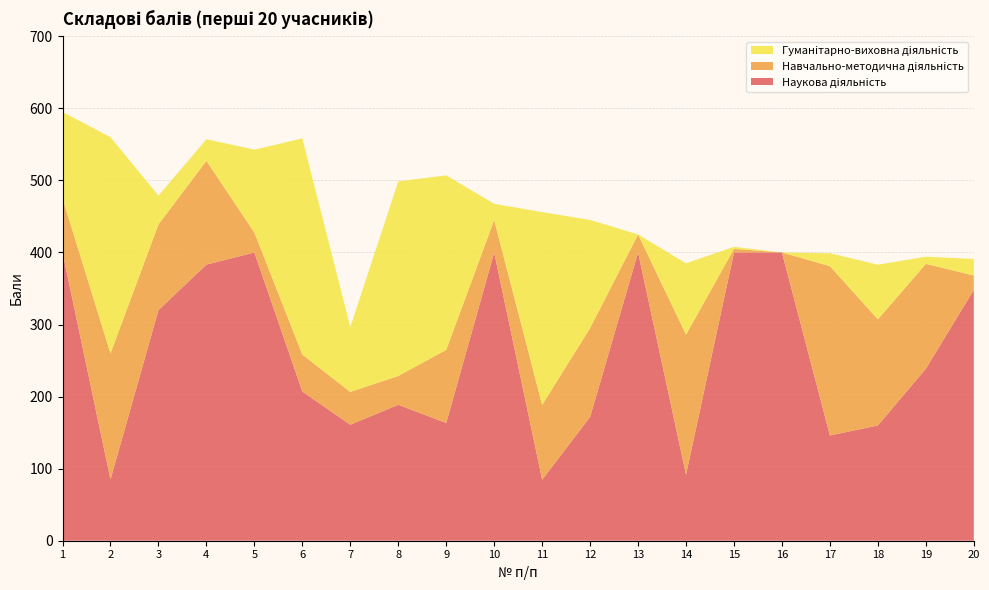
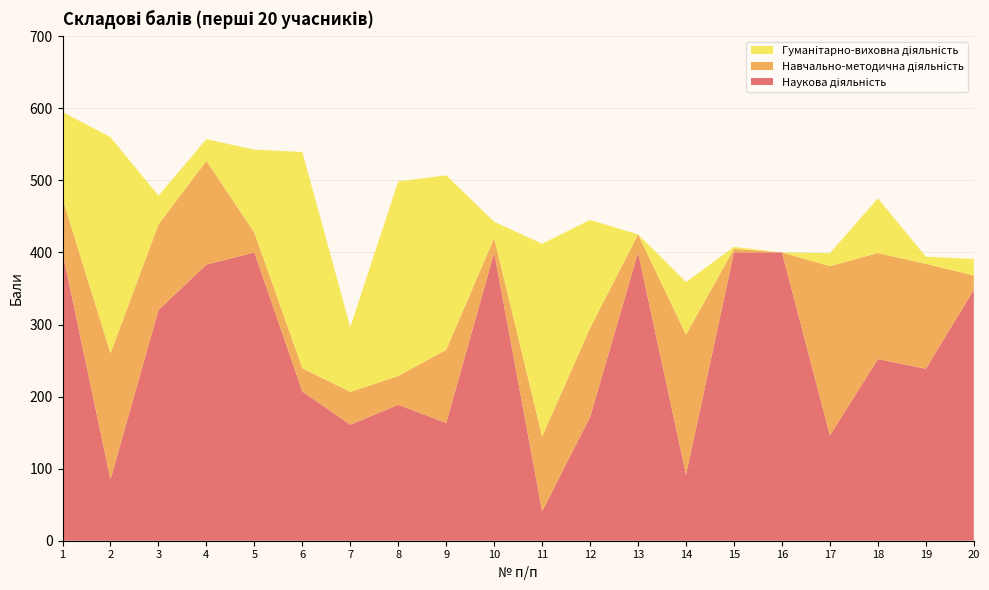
  {
    "Наукова діяльність": {
      "1": 400,
      "2": 90,
      "3": 320,
      "4": 380,
      "5": 400,
      "6": 210,
      "7": 160,
      "8": 190,
      "9": 160,
      "10": 400,
-     "11": 80,
+     "11": 40,
      "12": 170,
      "13": 400,
      "14": 90,
      "15": 400,
      "17": 150,
-     "18": 160,
+     "18": 250,
      "19": 240,
      "20": 350
    },
    "Навчально-методична діяльність": {
      "1": 80,
      "2": 180,
      "3": 120,
      "4": 140,
      "5": 30,
-     "6": 50,
+     "6": 30,
      "7": 50,
      "8": 40,
      "9": 100,
-     "10": 50,
+     "10": 20,
      "11": 100,
      "12": 120,
      "14": 190,
      "17": 240,
      "18": 150,
      "19": 150,
      "20": 20
    },
    "Гуманітарно-виховна діяльність": {
      "1": 120,
      "2": 300,
      "3": 40,
      "4": 30,
      "5": 120,
      "6": 300,
      "7": 90,
      "8": 270,
      "9": 240,
      "10": 20,
      "11": 270,
      "12": 150,
-     "14": 100,
+     "14": 70,
      "17": 20,
      "18": 80,
      "19": 10,
      "20": 20
    }
  }
